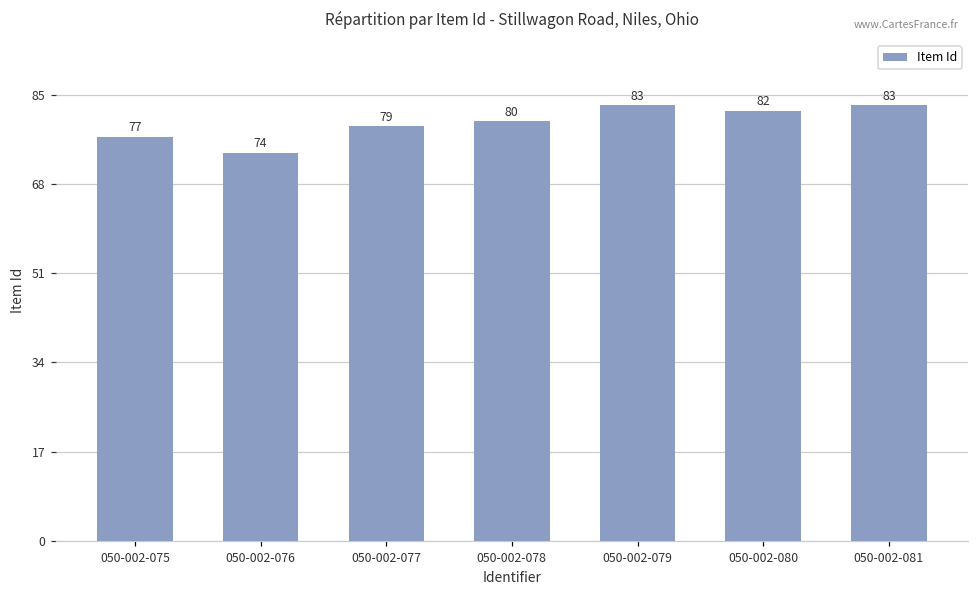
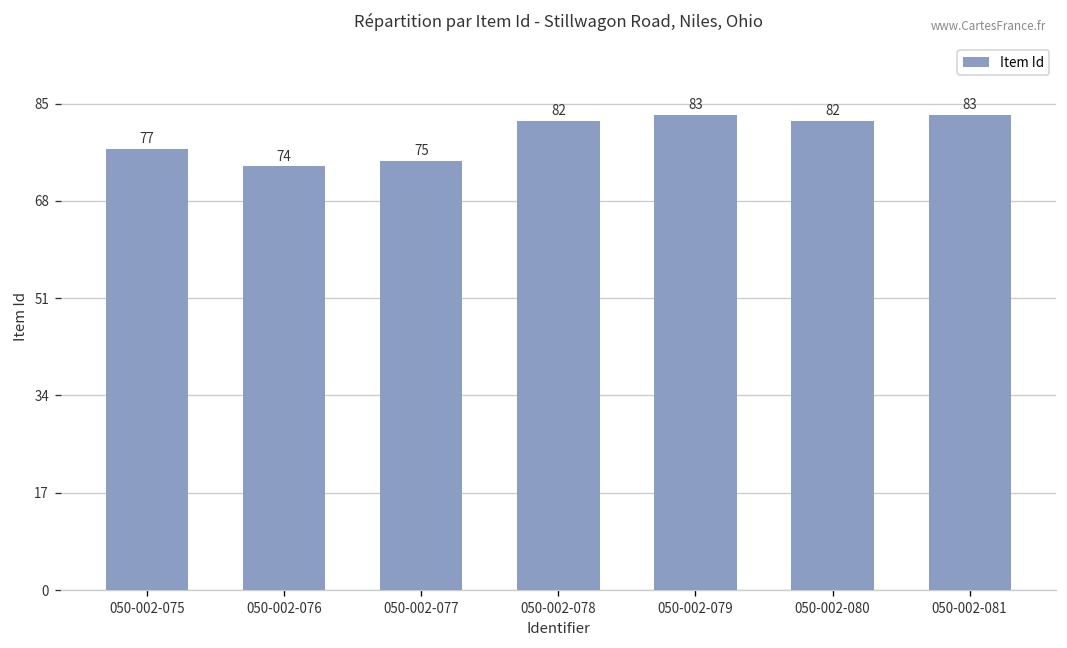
  {
    "050-002-075": 77,
    "050-002-076": 74,
-   "050-002-077": 79,
-   "050-002-078": 80,
+   "050-002-077": 75,
+   "050-002-078": 82,
    "050-002-079": 83,
    "050-002-080": 82,
    "050-002-081": 83
  }
